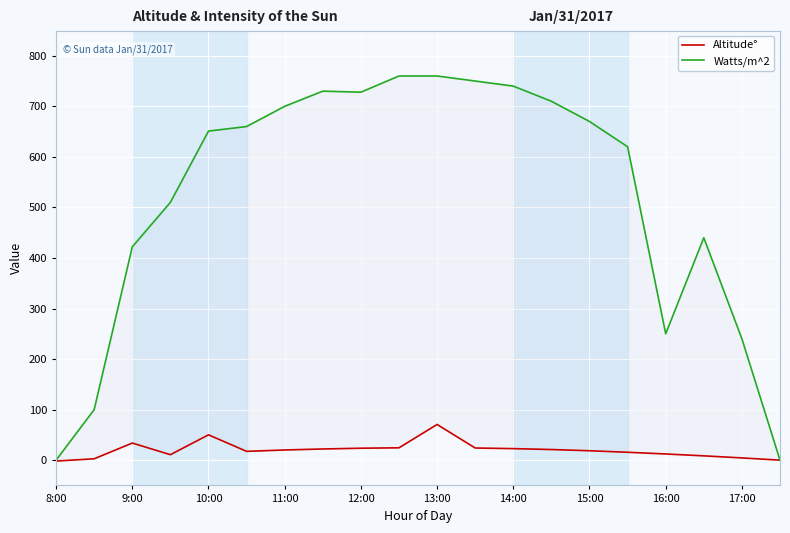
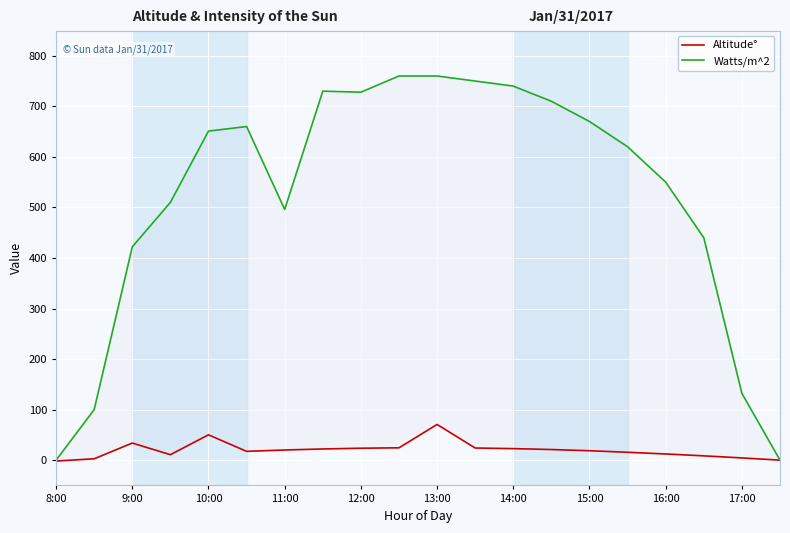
  {
    "Altitude°": {
      "9:00": 30,
      "10:00": 50,
      "11:00": 20,
      "12:00": 20,
      "13:00": 70,
      "14:00": 20,
      "15:00": 20,
      "16:00": 10,
      "17:00": 0
    },
    "Watts/m^2": {
      "9:00": 420,
      "10:00": 650,
-     "11:00": 700,
+     "11:00": 500,
      "12:00": 730,
      "13:00": 760,
      "14:00": 740,
      "15:00": 670,
-     "16:00": 250,
-     "17:00": 240
+     "16:00": 550,
+     "17:00": 130
    }
  }
